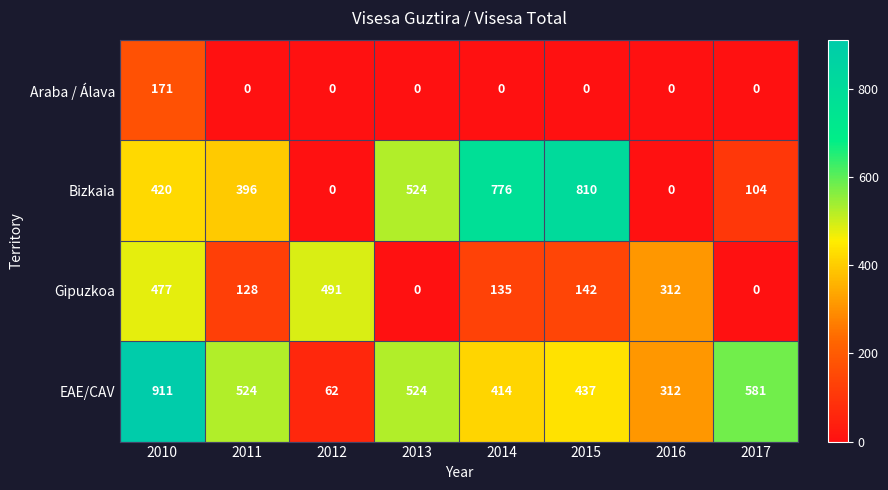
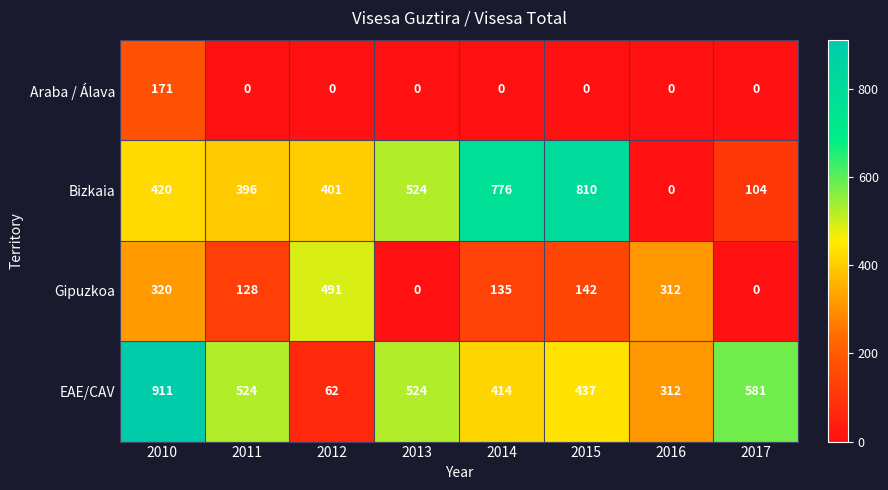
  {
    "Araba / Álava": {
      "2010": 171,
      "2011": 0,
      "2012": 0,
      "2013": 0,
      "2014": 0,
      "2015": 0,
      "2016": 0,
      "2017": 0
    },
    "Bizkaia": {
      "2010": 420,
      "2011": 396,
-     "2012": 0,
+     "2012": 401,
      "2013": 524,
      "2014": 776,
      "2015": 810,
      "2016": 0,
      "2017": 104
    },
    "Gipuzkoa": {
-     "2010": 477,
+     "2010": 320,
      "2011": 128,
      "2012": 491,
      "2013": 0,
      "2014": 135,
      "2015": 142,
      "2016": 312,
      "2017": 0
    },
    "EAE/CAV": {
      "2010": 911,
      "2011": 524,
      "2012": 62,
      "2013": 524,
      "2014": 414,
      "2015": 437,
      "2016": 312,
      "2017": 581
    }
  }
